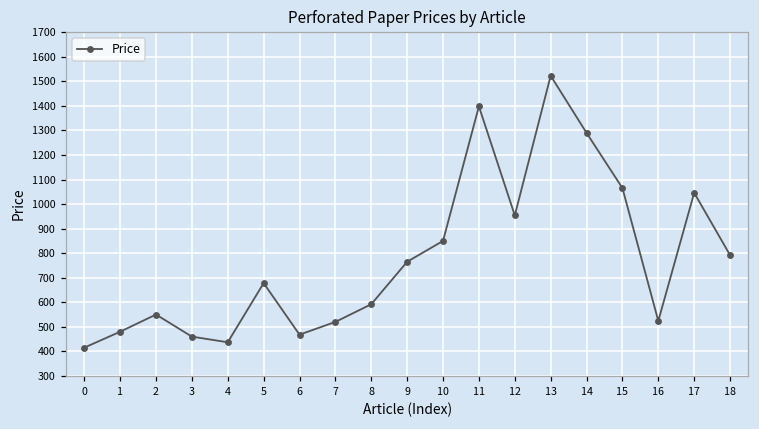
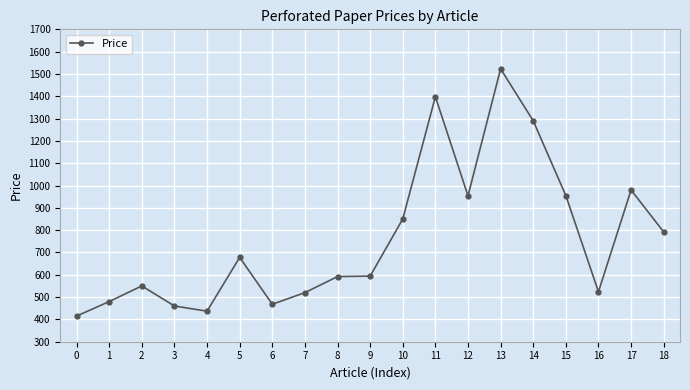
  {
    "0": 420,
    "1": 480,
    "2": 550,
    "3": 460,
    "4": 440,
    "5": 680,
    "6": 470,
    "7": 520,
    "8": 590,
-   "9": 770,
+   "9": 590,
    "10": 850,
    "11": 1400,
    "12": 950,
    "13": 1520,
    "14": 1290,
-   "15": 1070,
+   "15": 950,
    "16": 520,
-   "17": 1050,
+   "17": 980,
    "18": 790
  }
